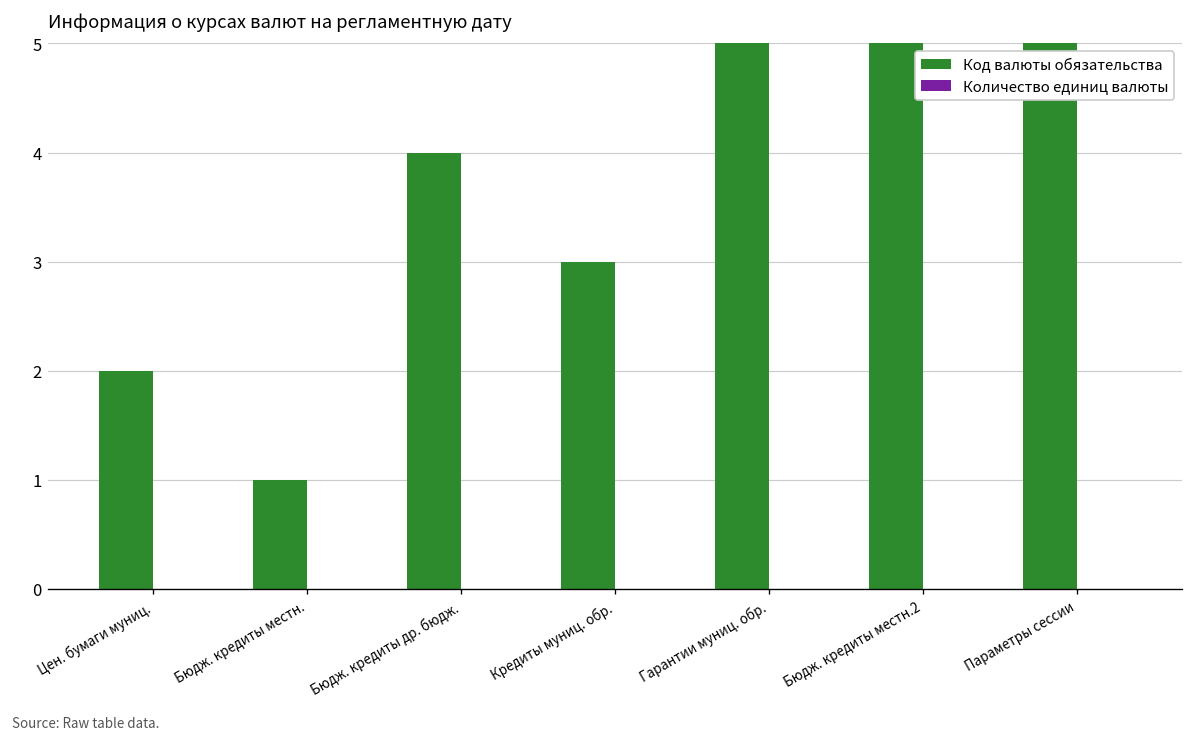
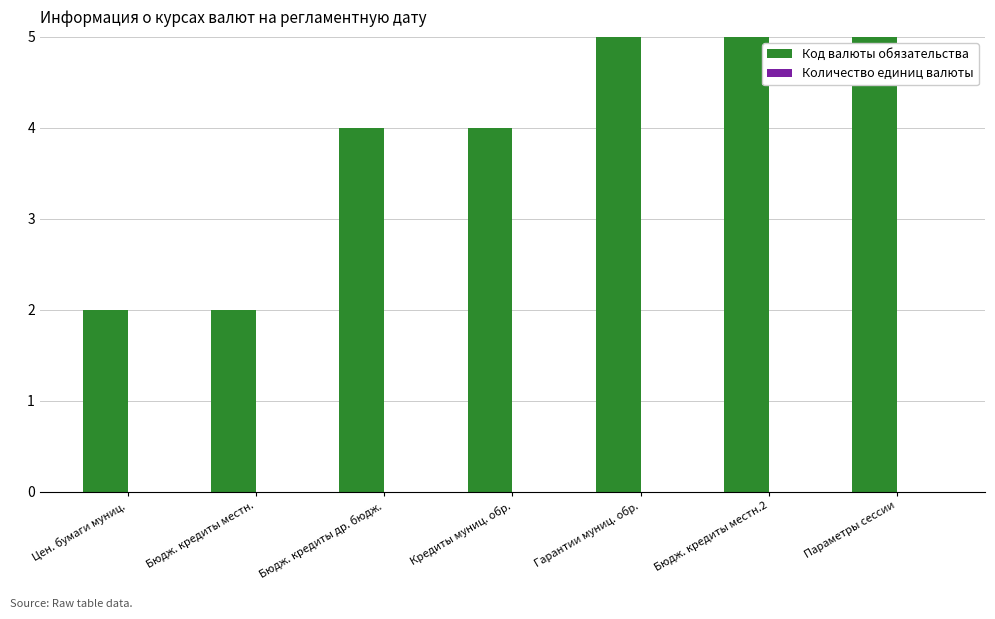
  {
    "Код валюты обязательства": {
      "Цен. бумаги муниц.": 2,
-     "Бюдж. кредиты местн.": 1,
+     "Бюдж. кредиты местн.": 2,
      "Бюдж. кредиты др. бюдж.": 4,
-     "Кредиты муниц. обр.": 3,
+     "Кредиты муниц. обр.": 4,
      "Гарантии муниц. обр.": 5
    },
    "Количество единиц валюты": {
      "Цен. бумаги муниц.": 0,
      "Бюдж. кредиты местн.": 0,
      "Бюдж. кредиты др. бюдж.": 0,
      "Кредиты муниц. обр.": 0,
      "Гарантии муниц. обр.": 0,
      "Бюдж. кредиты местн.2": 0,
      "Параметры сессии": 0
    }
  }
